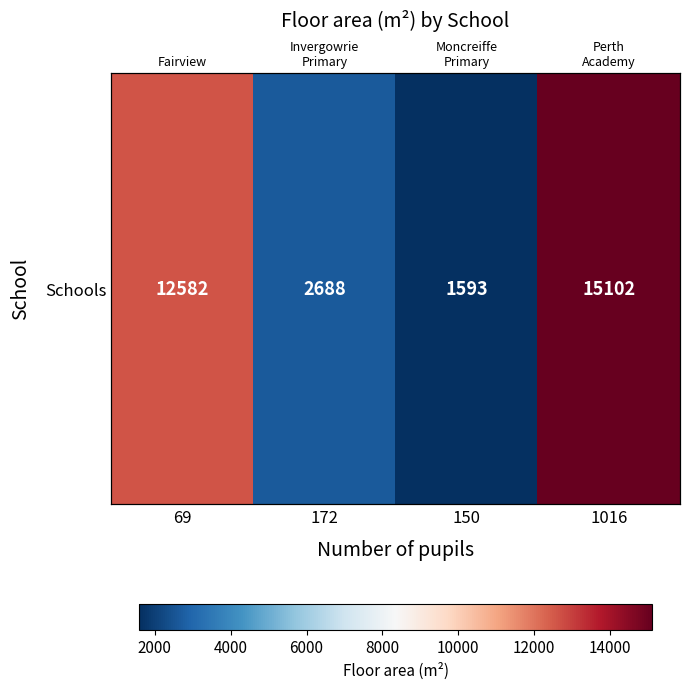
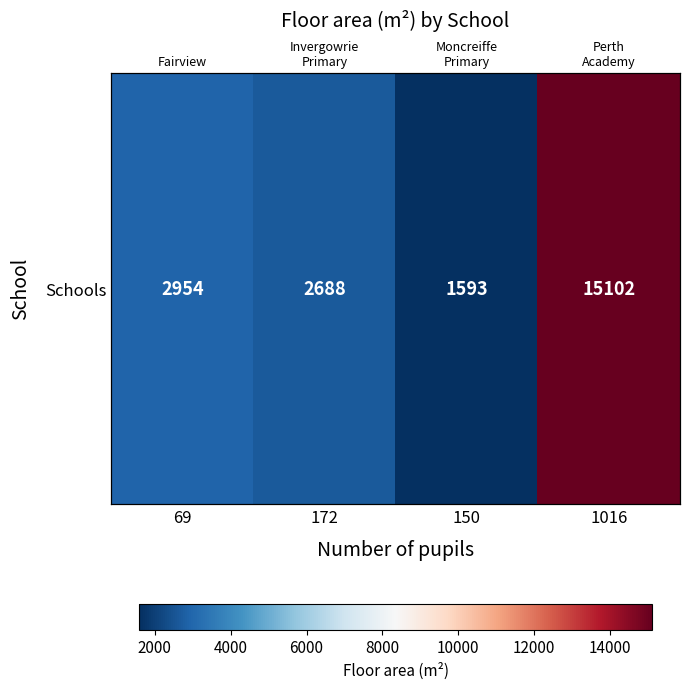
  {
    "Schools": {
-     "69": 12582,
+     "69": 2954,
      "172": 2688,
      "150": 1593,
      "1016": 15102
    }
  }
